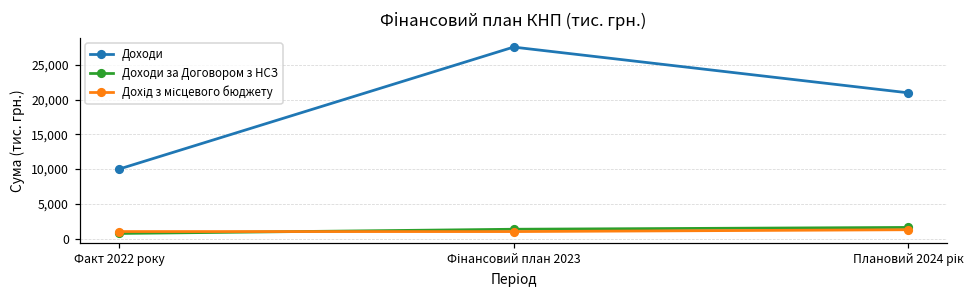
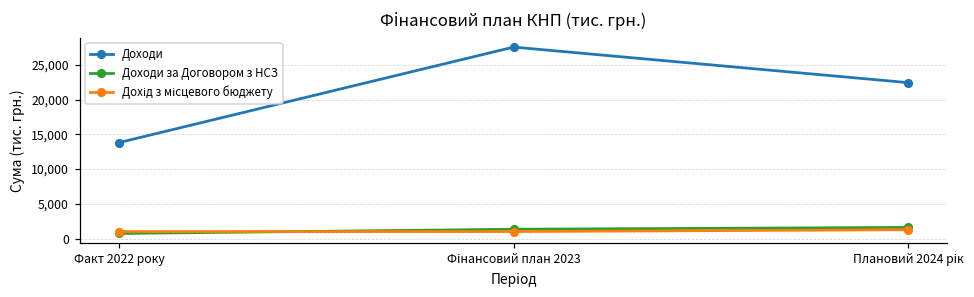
  {
    "Доходи": {
-     "Факт 2022 року": "10,000",
+     "Факт 2022 року": "14,000",
      "Фінансовий план 2023": "28,000",
-     "Плановий 2024 рік": "21,000"
+     "Плановий 2024 рік": "22,000"
    }
  }
